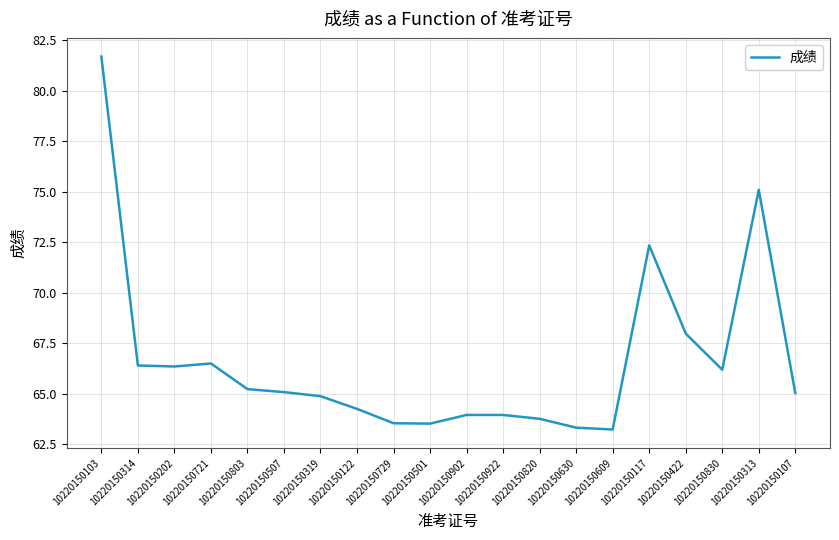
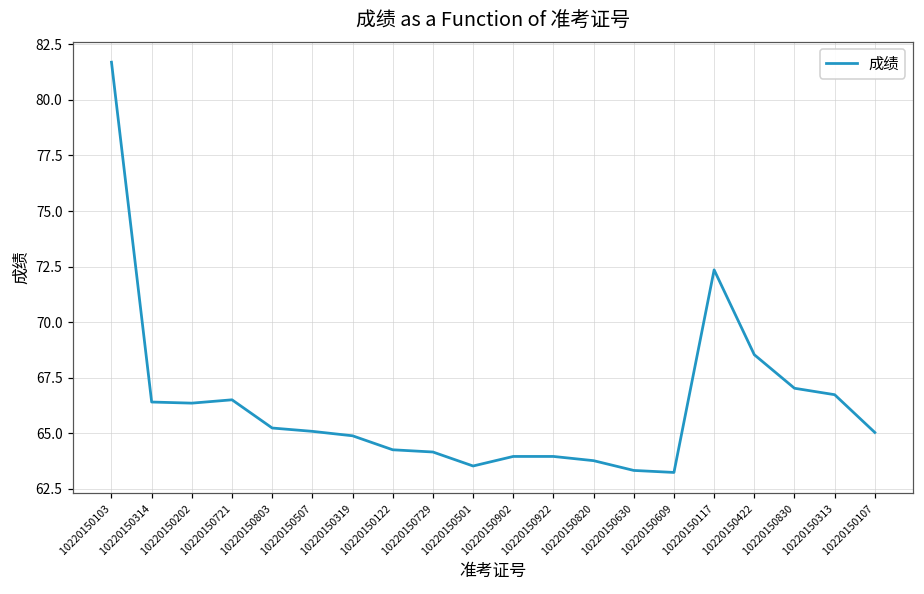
  {
    "10220150103": 81.7,
    "10220150314": 66.4,
    "10220150202": 66.4,
    "10220150721": 66.5,
    "10220150803": 65.2,
    "10220150507": 65.1,
    "10220150319": 64.9,
    "10220150122": 64.3,
-   "10220150729": 63.5,
+   "10220150729": 64.2,
    "10220150501": 63.5,
    "10220150902": 64.0,
    "10220150922": 64.0,
    "10220150820": 63.8,
    "10220150630": 63.3,
    "10220150609": 63.2,
    "10220150117": 72.4,
-   "10220150422": 68.0,
-   "10220150830": 66.2,
-   "10220150313": 75.1,
+   "10220150422": 68.5,
+   "10220150830": 67.0,
+   "10220150313": 66.7,
    "10220150107": 65.0
  }
